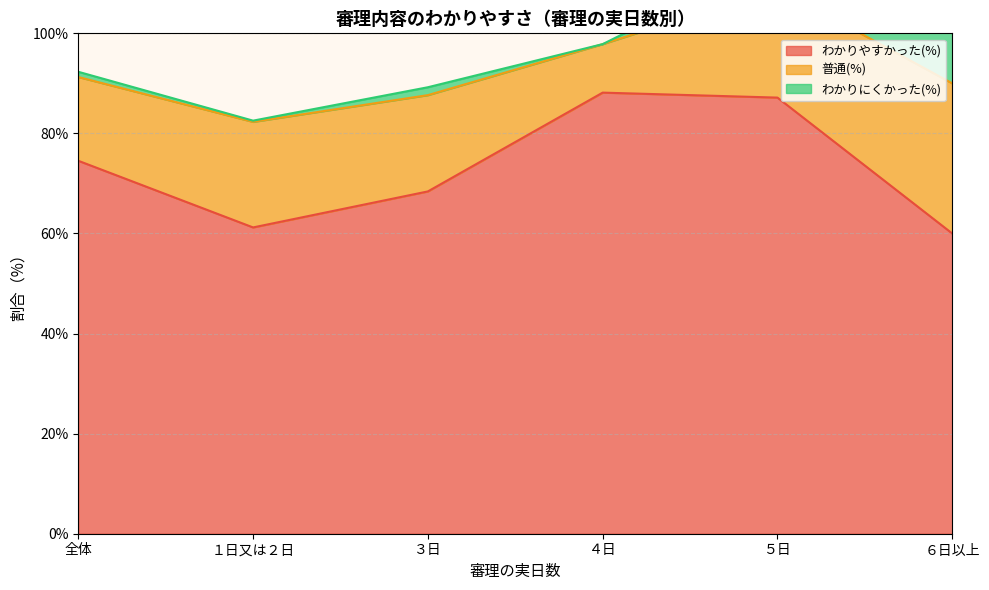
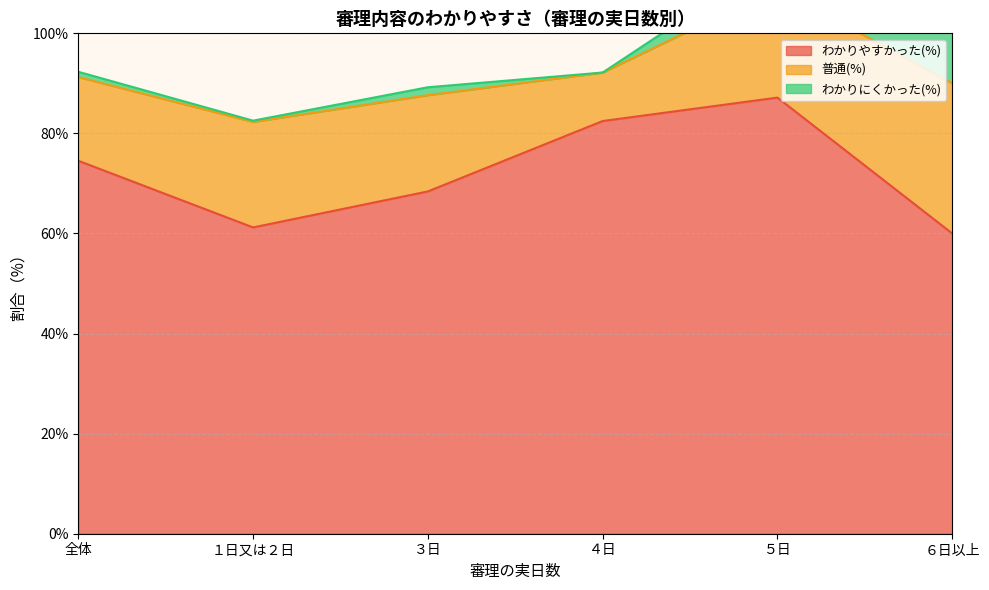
  {
    "わかりやすかった(%)": {
      "全体": "75%",
      "１日又は２日": "61%",
      "３日": "68%",
-     "４日": "88%",
+     "４日": "82%",
      "５日": "87%",
      "６日以上": "60%"
    },
    "普通(%)": {
      "全体": "17%",
      "３日": "19%",
      "６日以上": "30%"
    },
    "わかりにくかった(%)": {
      "全体": "1%",
      "３日": "2%",
      "６日以上": "10%"
    }
  }
